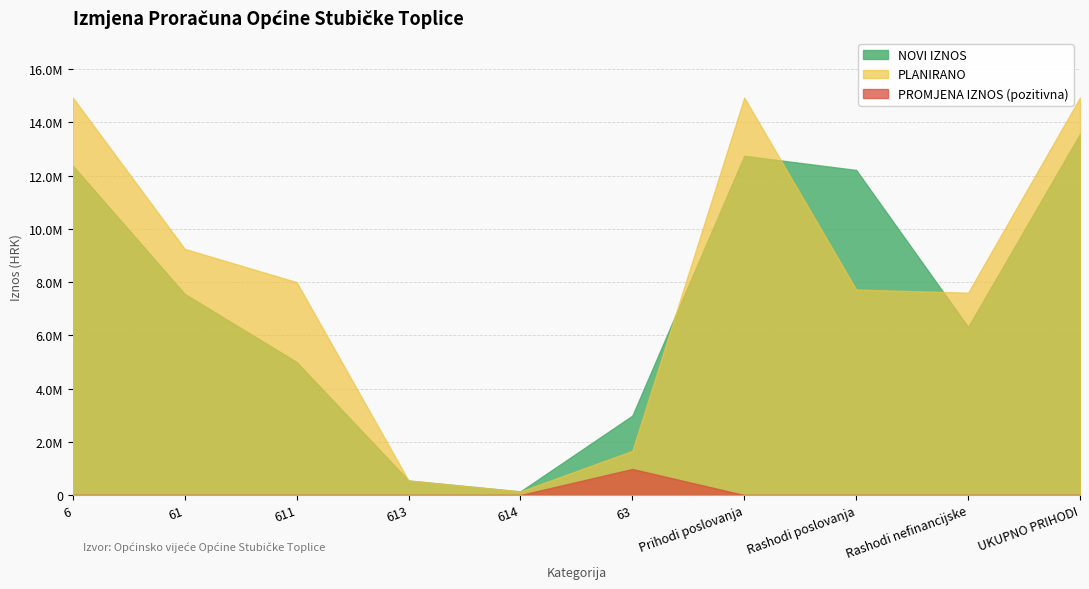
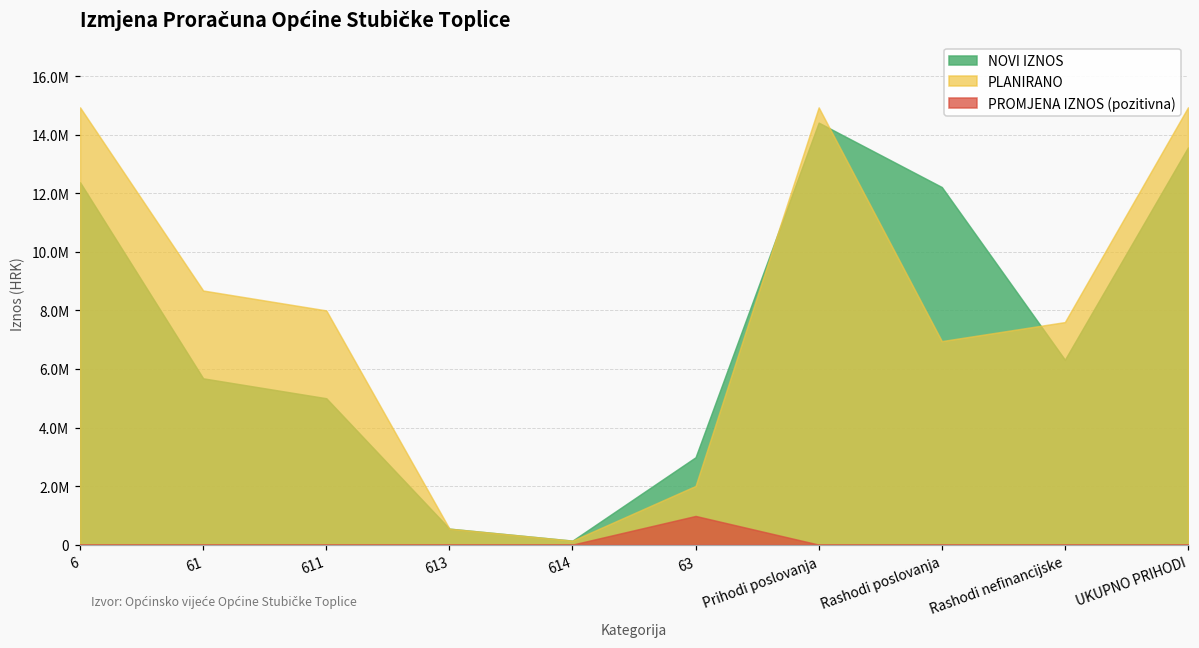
  {
    "NOVI IZNOS": {
      "6": 12400000,
-     "61": 7600000,
+     "61": 5700000,
      "611": 5000000,
      "63": 3000000,
-     "Prihodi poslovanja": 12700000,
+     "Prihodi poslovanja": 14400000,
      "Rashodi poslovanja": 12200000,
      "Rashodi nefinancijske": 6300000,
      "UKUPNO PRIHODI": 13600000
    },
    "PLANIRANO": {
      "6": 14900000,
-     "61": 9300000,
+     "61": 8700000,
      "611": 8000000,
-     "63": 1700000,
+     "63": 2000000,
      "Prihodi poslovanja": 14900000,
-     "Rashodi poslovanja": 7700000,
+     "Rashodi poslovanja": 7000000,
      "Rashodi nefinancijske": 7600000,
      "UKUPNO PRIHODI": 14900000
    },
    "PROMJENA IZNOS (pozitivna)": {
      "6": 0,
      "61": 0,
      "611": 0,
      "613": 0,
      "614": 0,
      "63": 1000000,
      "Prihodi poslovanja": 0,
      "Rashodi poslovanja": 0,
      "Rashodi nefinancijske": 0,
      "UKUPNO PRIHODI": 0
    }
  }
